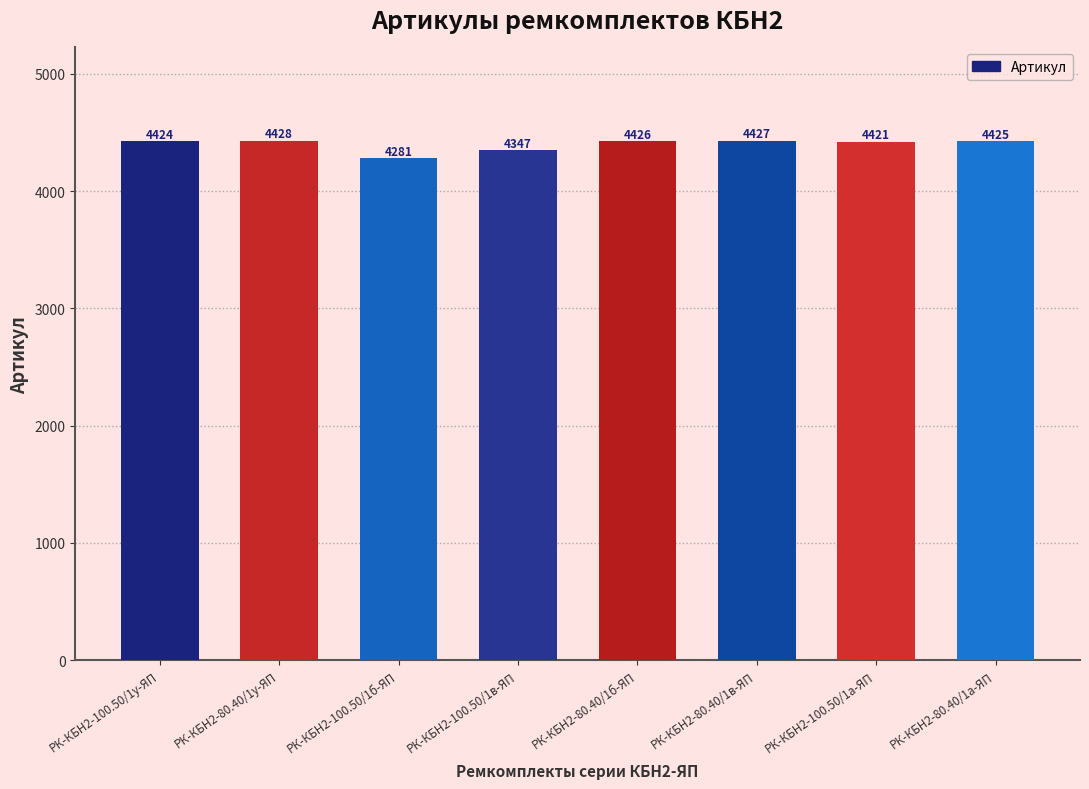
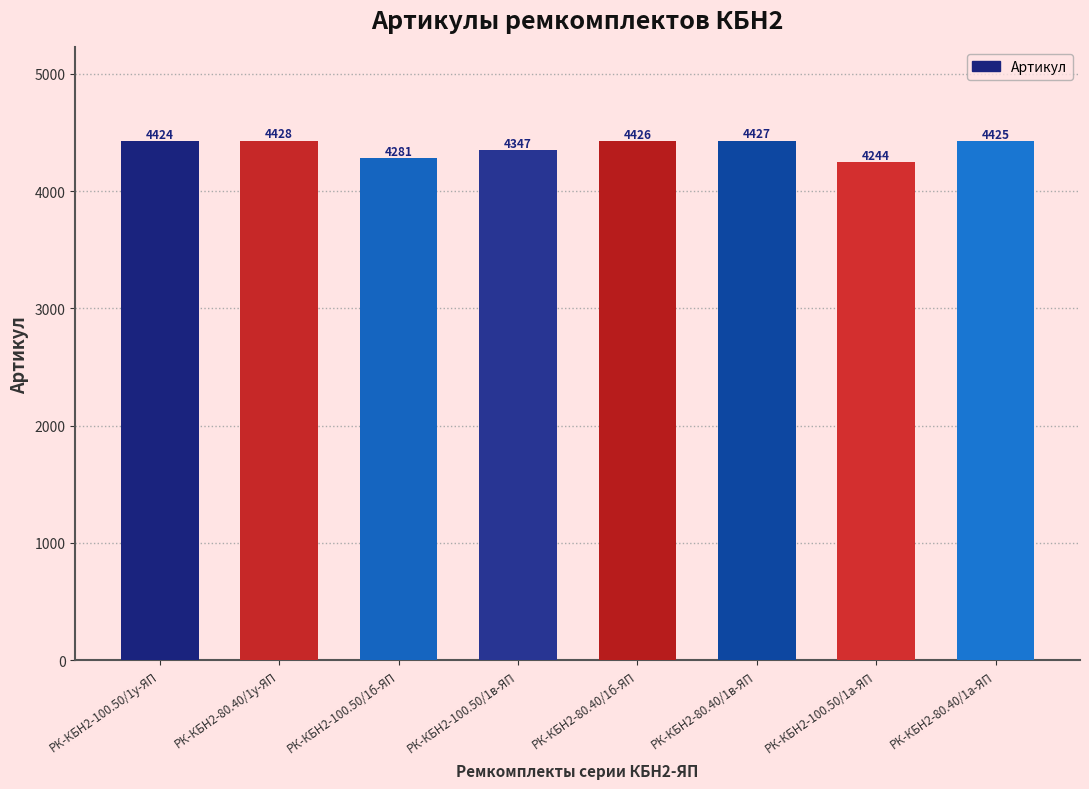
  {
    "РК-КБН2-100.50/1у-ЯП": 4424,
    "РК-КБН2-80.40/1у-ЯП": 4428,
    "РК-КБН2-100.50/1б-ЯП": 4281,
    "РК-КБН2-100.50/1в-ЯП": 4347,
    "РК-КБН2-80.40/1б-ЯП": 4426,
    "РК-КБН2-80.40/1в-ЯП": 4427,
-   "РК-КБН2-100.50/1а-ЯП": 4421,
+   "РК-КБН2-100.50/1а-ЯП": 4244,
    "РК-КБН2-80.40/1а-ЯП": 4425
  }
